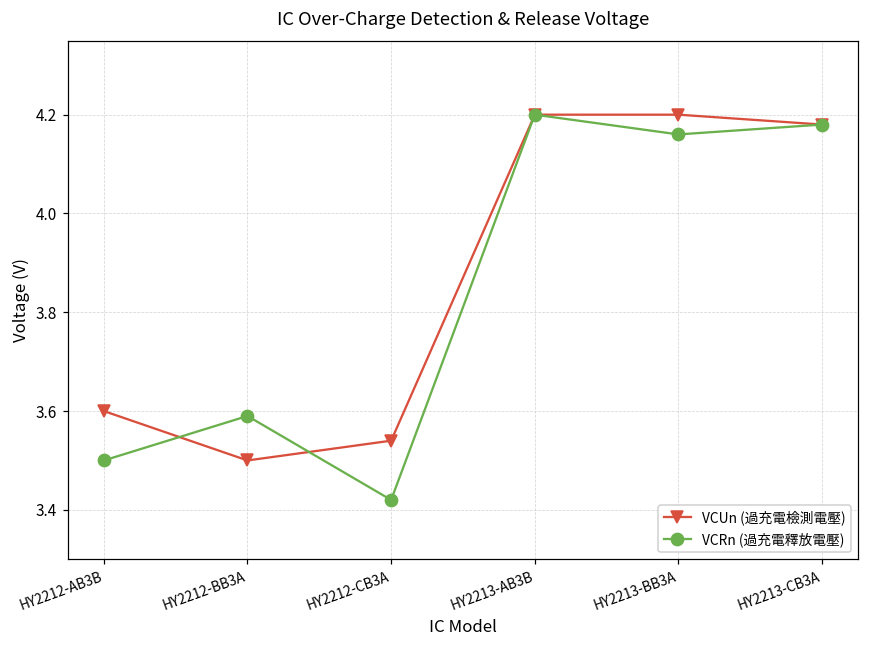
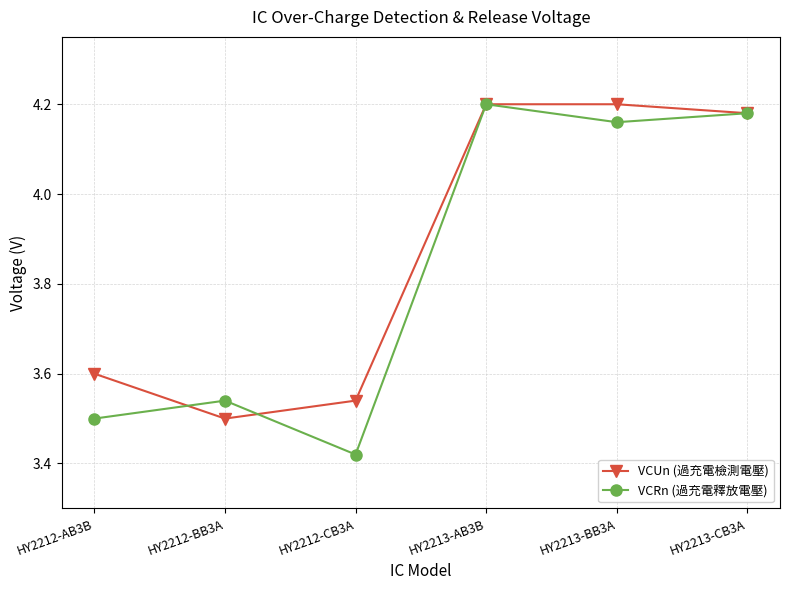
  {
    "VCUn (過充電檢測電壓)": {
      "HY2212-AB3B": 3.60,
      "HY2212-BB3A": 3.50,
      "HY2212-CB3A": 3.54,
      "HY2213-BB3A": 4.20
    },
    "VCRn (過充電釋放電壓)": {
      "HY2212-AB3B": 3.50,
-     "HY2212-BB3A": 3.59,
+     "HY2212-BB3A": 3.54,
      "HY2212-CB3A": 3.42,
      "HY2213-BB3A": 4.16
    }
  }
